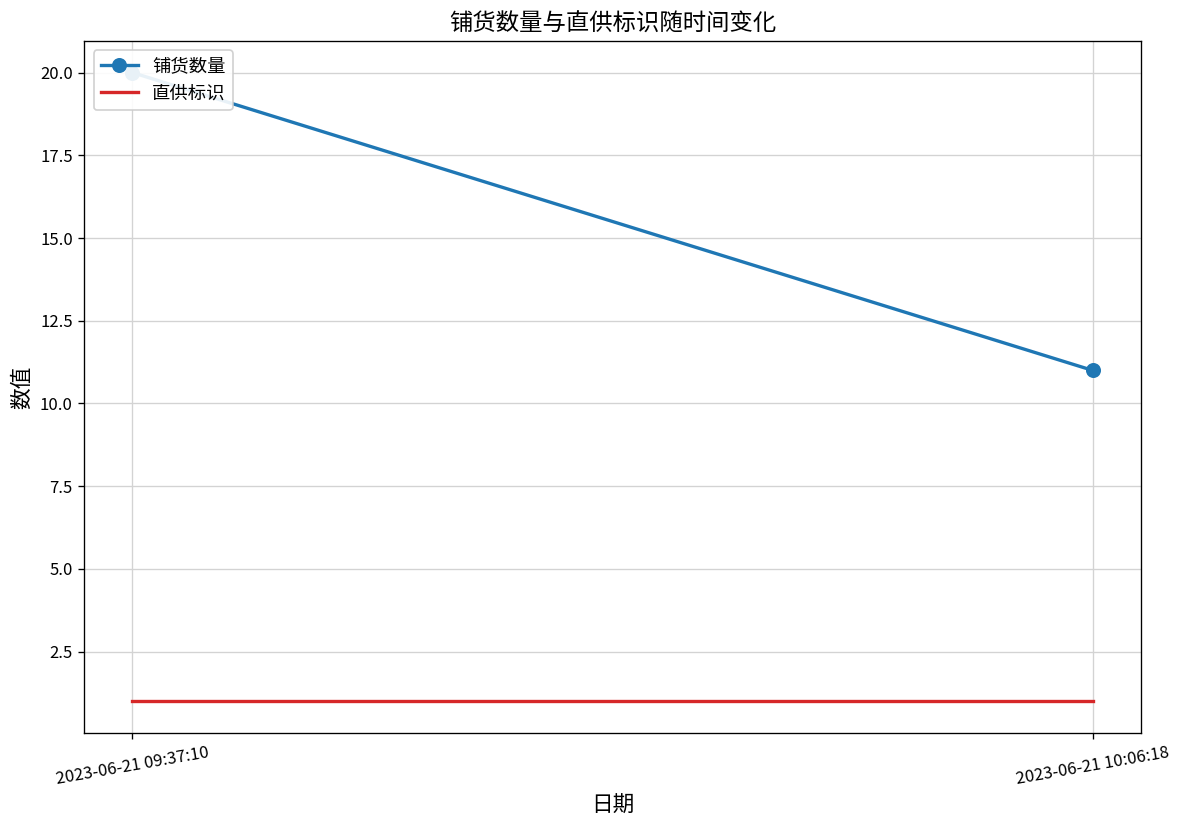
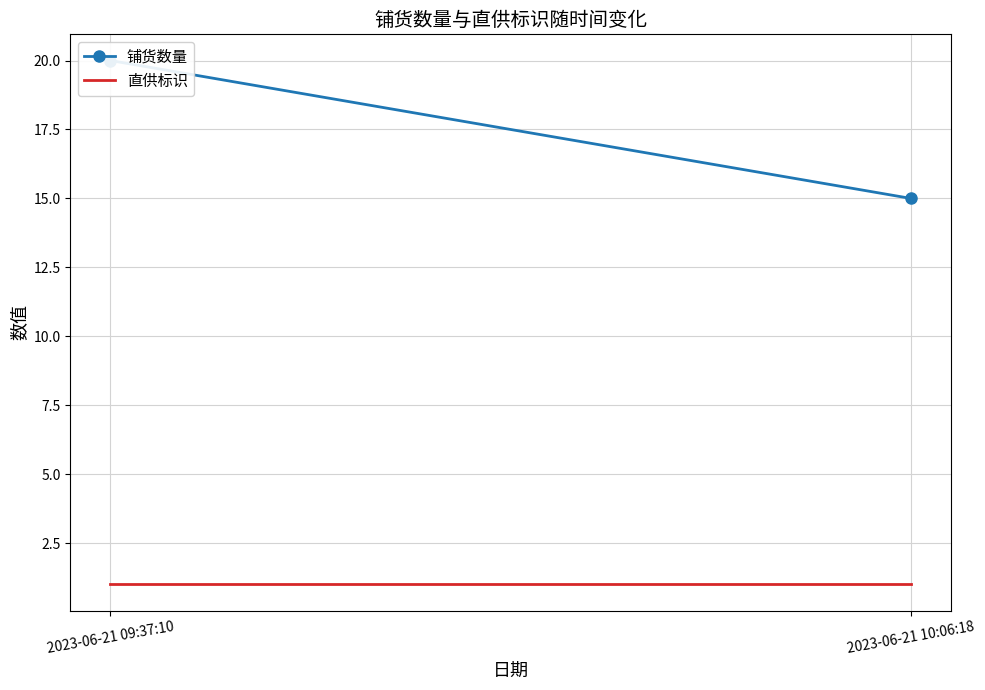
  {
    "铺货数量": {
-     "2023-06-21 10:06:18": 11
+     "2023-06-21 10:06:18": 15
    },
    "直供标识": {
      "2023-06-21 09:37:10": 1,
      "2023-06-21 10:06:18": 1
    }
  }
